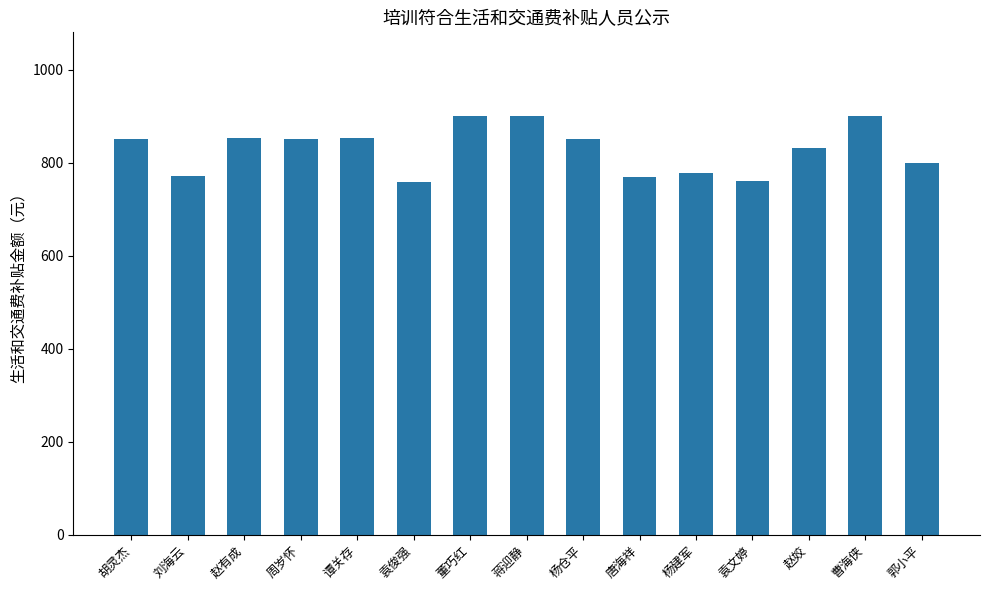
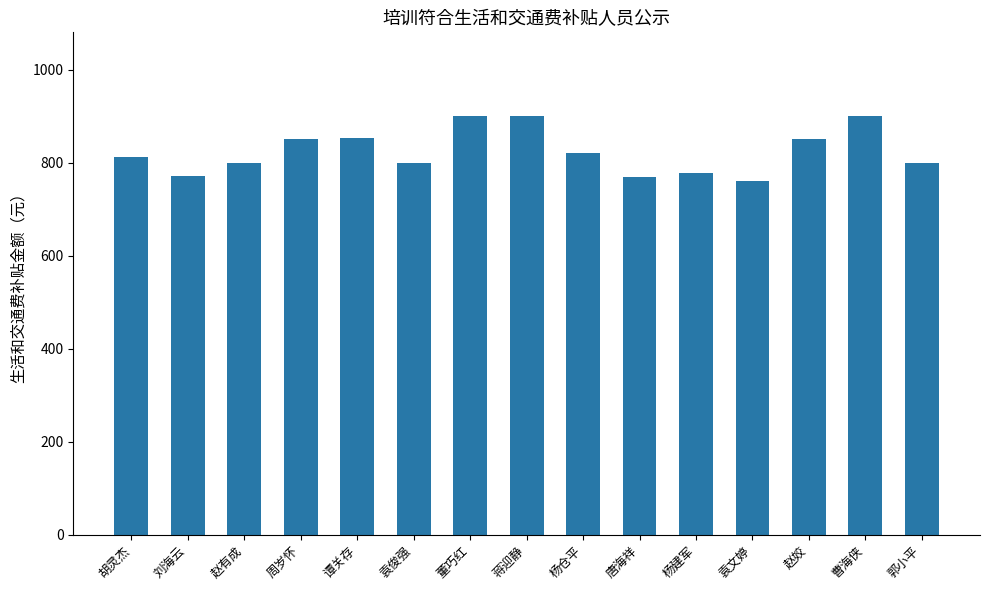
  {
-   "胡灵杰": 850,
+   "胡灵杰": 810,
    "刘海云": 770,
-   "赵有成": 850,
+   "赵有成": 800,
    "周岁怀": 850,
    "谭关存": 850,
-   "袁俊强": 760,
+   "袁俊强": 800,
    "董巧红": 900,
    "蒋迎静": 900,
-   "杨仓平": 850,
+   "杨仓平": 820,
    "唐海祥": 770,
    "杨建军": 780,
    "袁文婷": 760,
-   "赵姣": 830,
+   "赵姣": 850,
    "曹海侠": 900,
    "郭小平": 800
  }
